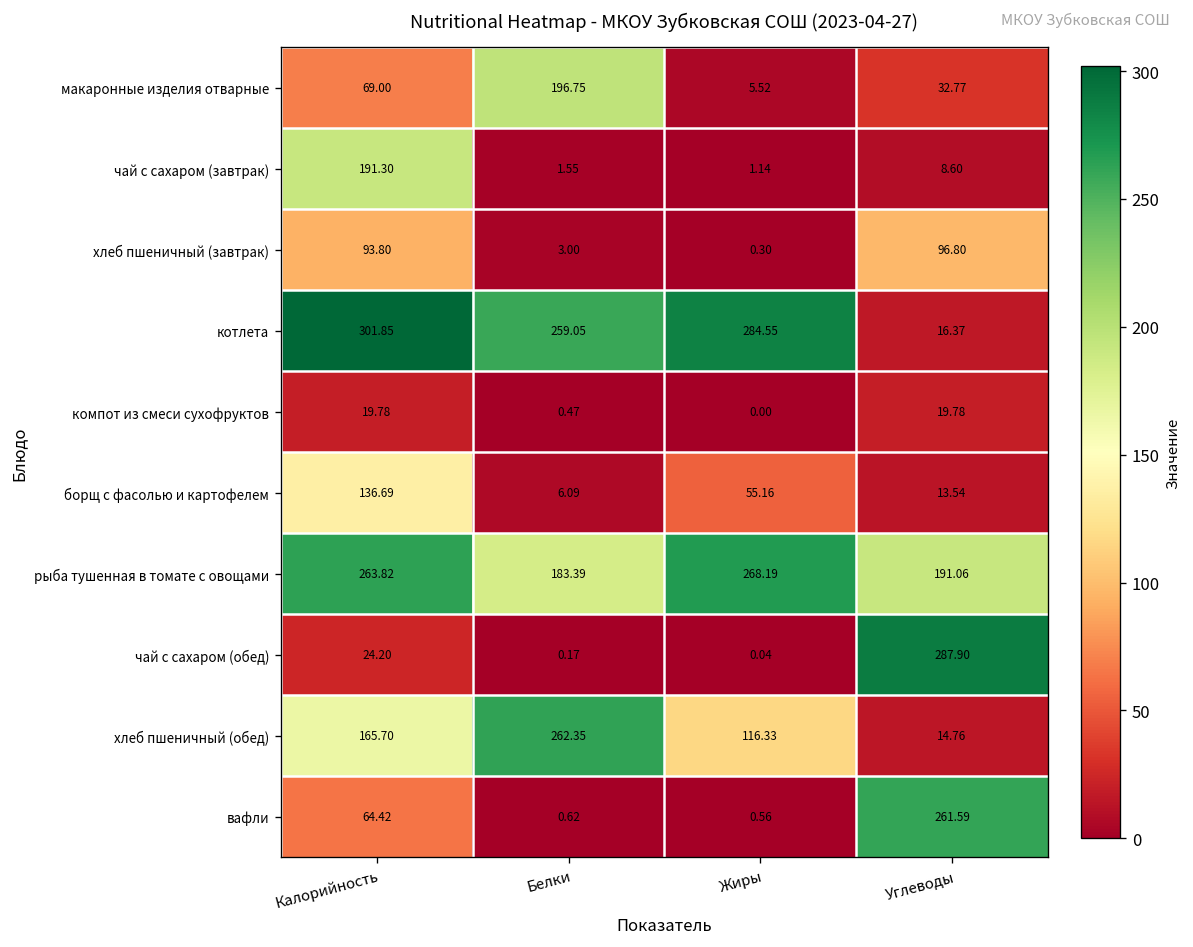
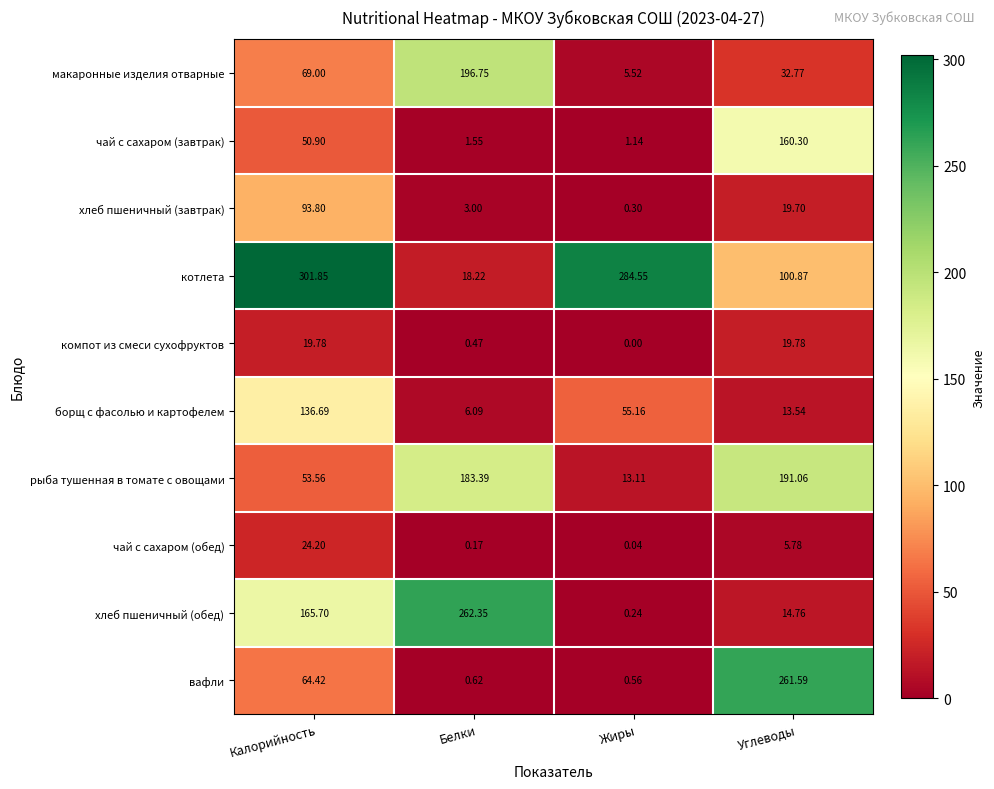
  {
    "макаронные изделия отварные": {
      "Калорийность": 69.00,
      "Белки": 196.75,
      "Жиры": 5.52,
      "Углеводы": 32.77
    },
    "чай с сахаром (завтрак)": {
-     "Калорийность": 191.30,
+     "Калорийность": 50.90,
      "Белки": 1.55,
      "Жиры": 1.14,
-     "Углеводы": 8.60
+     "Углеводы": 160.30
    },
    "хлеб пшеничный (завтрак)": {
      "Калорийность": 93.80,
      "Белки": 3.00,
      "Жиры": 0.30,
-     "Углеводы": 96.80
+     "Углеводы": 19.70
    },
    "котлета": {
      "Калорийность": 301.85,
-     "Белки": 259.05,
+     "Белки": 18.22,
      "Жиры": 284.55,
-     "Углеводы": 16.37
+     "Углеводы": 100.87
    },
    "компот из смеси сухофруктов": {
      "Калорийность": 19.78,
      "Белки": 0.47,
      "Жиры": 0.00,
      "Углеводы": 19.78
    },
    "борщ с фасолью и картофелем": {
      "Калорийность": 136.69,
      "Белки": 6.09,
      "Жиры": 55.16,
      "Углеводы": 13.54
    },
    "рыба тушенная в томате с овощами": {
-     "Калорийность": 263.82,
+     "Калорийность": 53.56,
      "Белки": 183.39,
-     "Жиры": 268.19,
+     "Жиры": 13.11,
      "Углеводы": 191.06
    },
    "чай с сахаром (обед)": {
      "Калорийность": 24.20,
      "Белки": 0.17,
      "Жиры": 0.04,
-     "Углеводы": 287.90
+     "Углеводы": 5.78
    },
    "хлеб пшеничный (обед)": {
      "Калорийность": 165.70,
      "Белки": 262.35,
-     "Жиры": 116.33,
+     "Жиры": 0.24,
      "Углеводы": 14.76
    },
    "вафли": {
      "Калорийность": 64.42,
      "Белки": 0.62,
      "Жиры": 0.56,
      "Углеводы": 261.59
    }
  }
